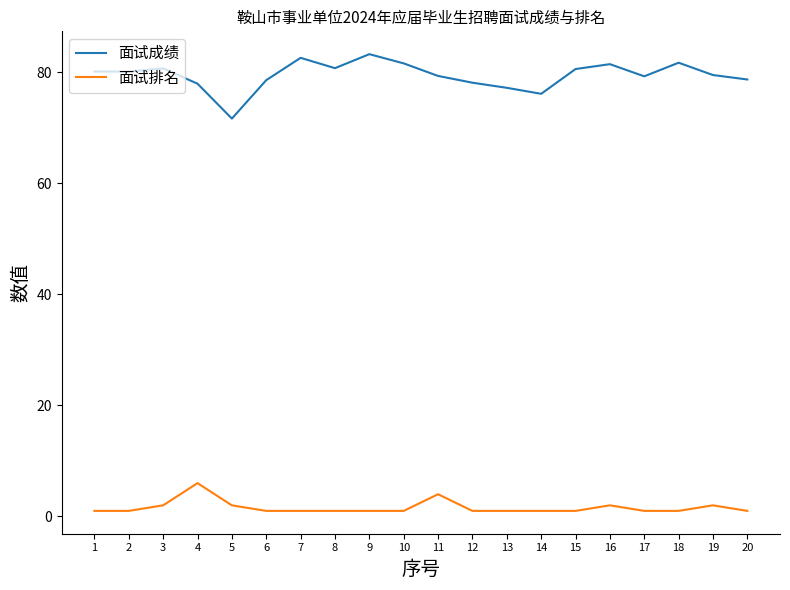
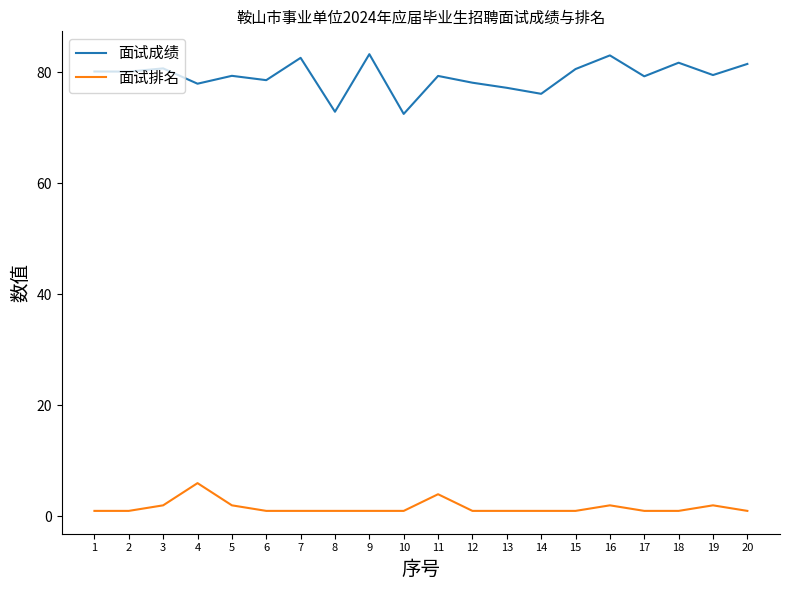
  {
    "面试成绩": {
      "4": 78,
-     "5": 72,
+     "5": 79,
      "6": 79,
      "7": 83,
-     "8": 81,
+     "8": 73,
      "9": 83,
-     "10": 82,
+     "10": 73,
      "11": 79,
      "12": 78,
      "13": 77,
      "14": 76,
      "15": 81,
-     "16": 81,
+     "16": 83,
      "17": 79,
      "18": 82,
      "19": 80,
-     "20": 79
+     "20": 82
    },
    "面试排名": {
      "1": 1,
      "2": 1,
      "3": 2,
      "4": 6,
      "5": 2,
      "6": 1,
      "7": 1,
      "8": 1,
      "9": 1,
      "10": 1,
      "11": 4,
      "12": 1,
      "13": 1,
      "14": 1,
      "15": 1,
      "16": 2,
      "17": 1,
      "18": 1,
      "19": 2,
      "20": 1
    }
  }
